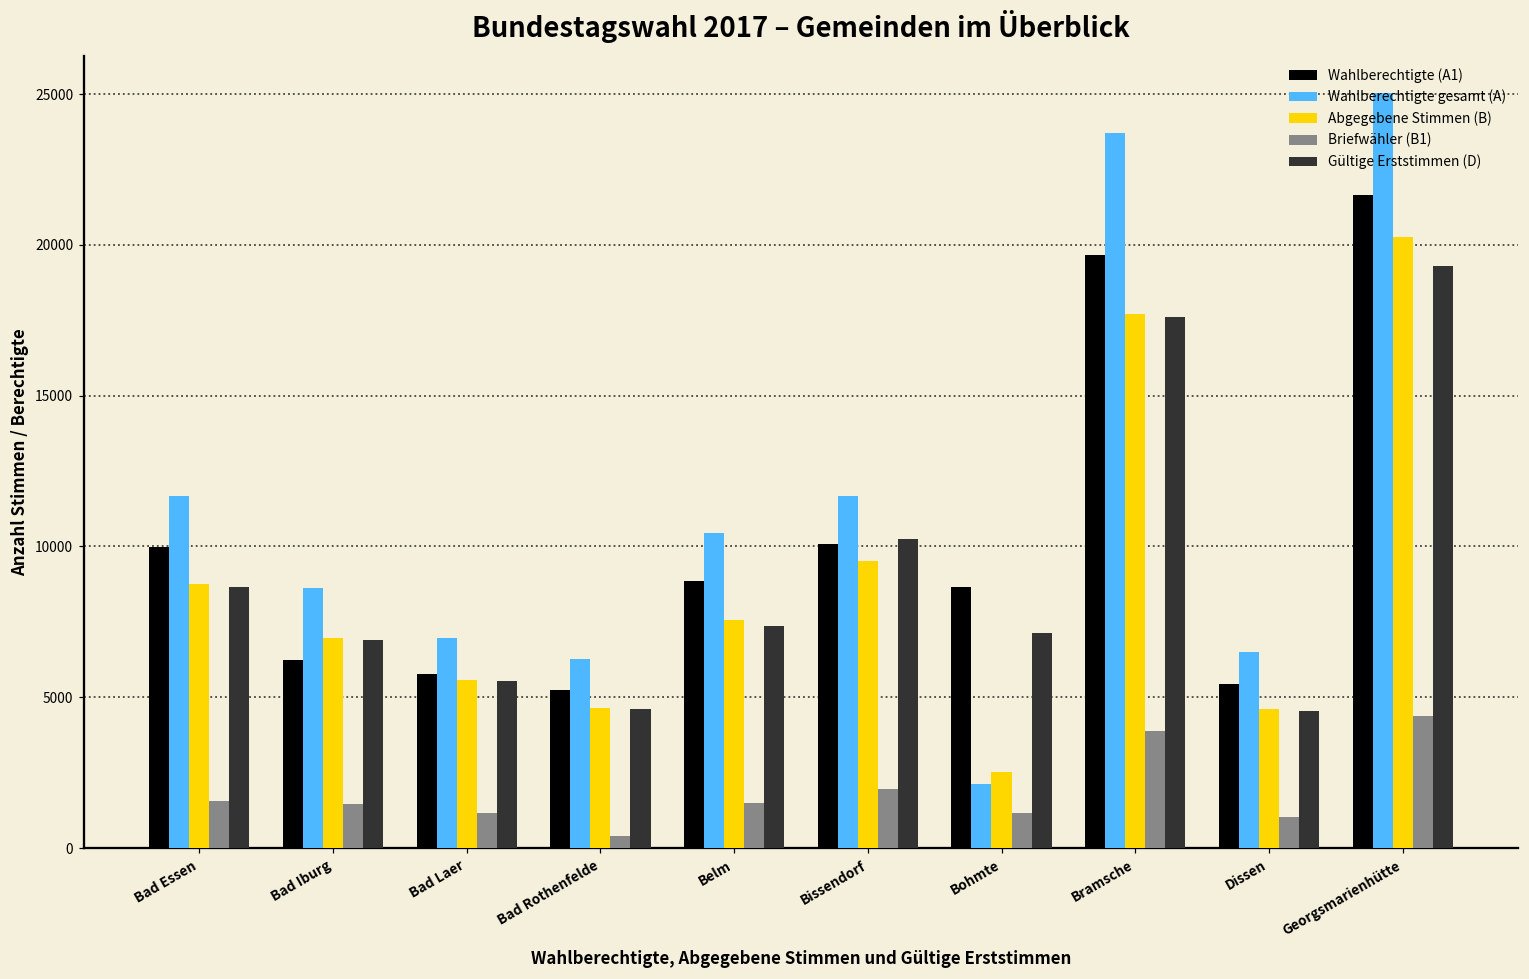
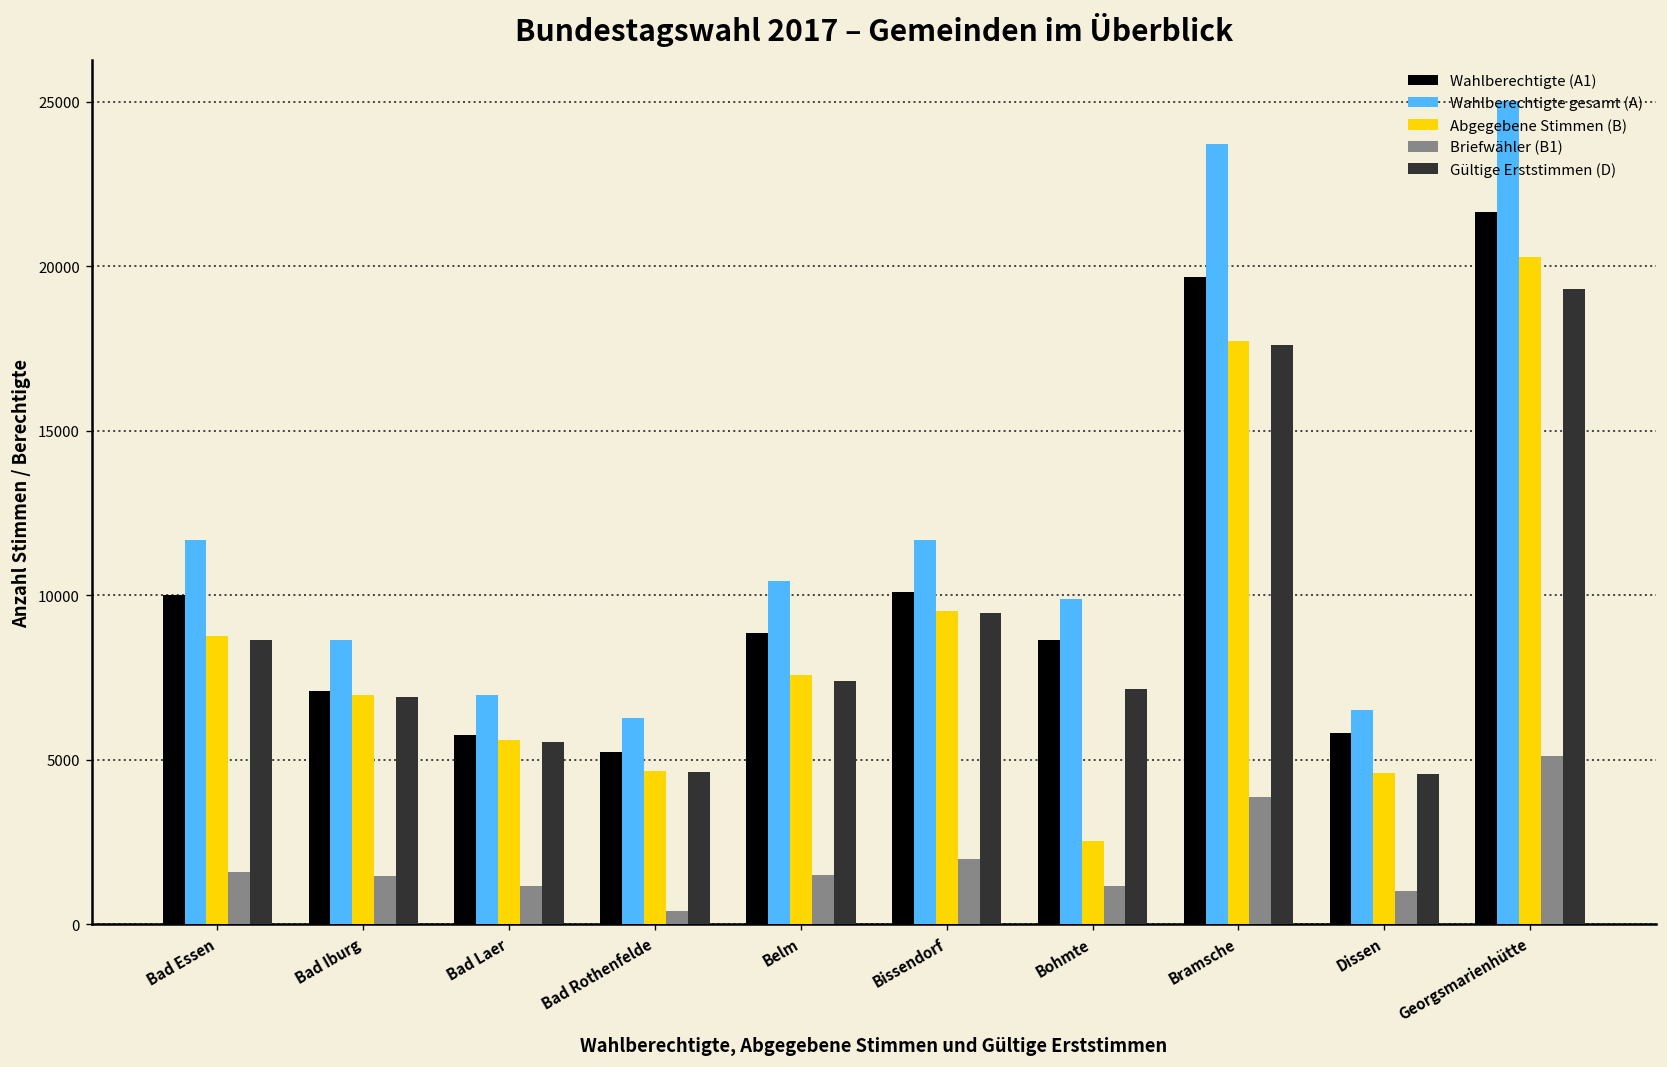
  {
    "Wahlberechtigte (A1)": {
      "Bad Essen": 10000,
-     "Bad Iburg": 6300,
+     "Bad Iburg": 7100,
      "Bad Laer": 5800,
      "Bad Rothenfelde": 5200,
      "Belm": 8900,
      "Bissendorf": 10100,
      "Bohmte": 8600,
      "Bramsche": 19700,
-     "Dissen": 5400,
+     "Dissen": 5800,
      "Georgsmarienhütte": 21700
    },
    "Wahlberechtigte gesamt (A)": {
      "Bad Essen": 11700,
      "Bad Iburg": 8600,
      "Bad Laer": 7000,
      "Bad Rothenfelde": 6300,
      "Belm": 10400,
      "Bissendorf": 11700,
-     "Bohmte": 2100,
+     "Bohmte": 9900,
      "Bramsche": 23700,
      "Dissen": 6500,
      "Georgsmarienhütte": 25000
    },
    "Abgegebene Stimmen (B)": {
      "Bad Essen": 8800,
      "Bad Iburg": 7000,
      "Bad Laer": 5600,
      "Bad Rothenfelde": 4700,
      "Belm": 7600,
      "Bissendorf": 9500,
      "Bohmte": 2500,
      "Bramsche": 17700,
      "Dissen": 4600,
      "Georgsmarienhütte": 20300
    },
    "Briefwähler (B1)": {
      "Bad Essen": 1600,
      "Bad Iburg": 1500,
      "Bad Laer": 1200,
      "Bad Rothenfelde": 400,
      "Belm": 1500,
      "Bissendorf": 2000,
      "Bohmte": 1200,
      "Bramsche": 3900,
      "Dissen": 1000,
-     "Georgsmarienhütte": 4400
+     "Georgsmarienhütte": 5100
    },
    "Gültige Erststimmen (D)": {
      "Bad Essen": 8600,
      "Bad Iburg": 6900,
      "Bad Laer": 5500,
      "Bad Rothenfelde": 4600,
      "Belm": 7400,
-     "Bissendorf": 10300,
+     "Bissendorf": 9400,
      "Bohmte": 7100,
      "Bramsche": 17600,
      "Dissen": 4600,
      "Georgsmarienhütte": 19300
    }
  }
